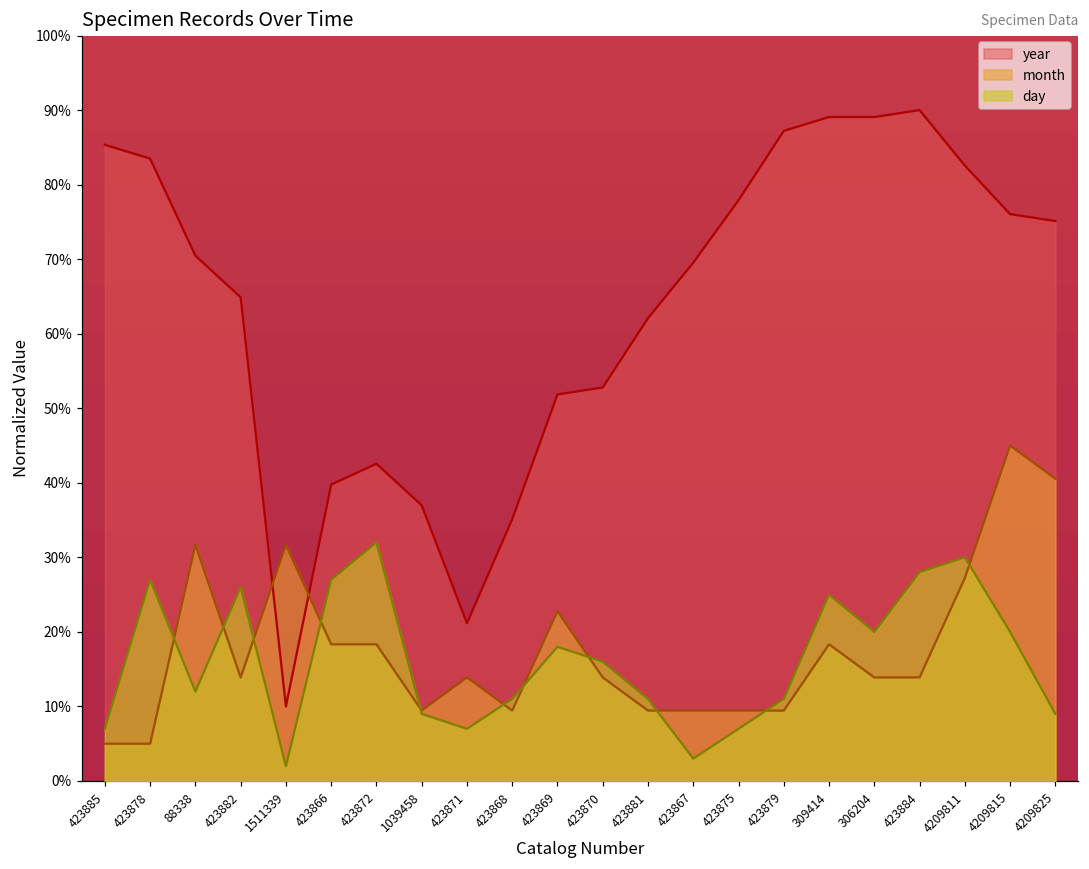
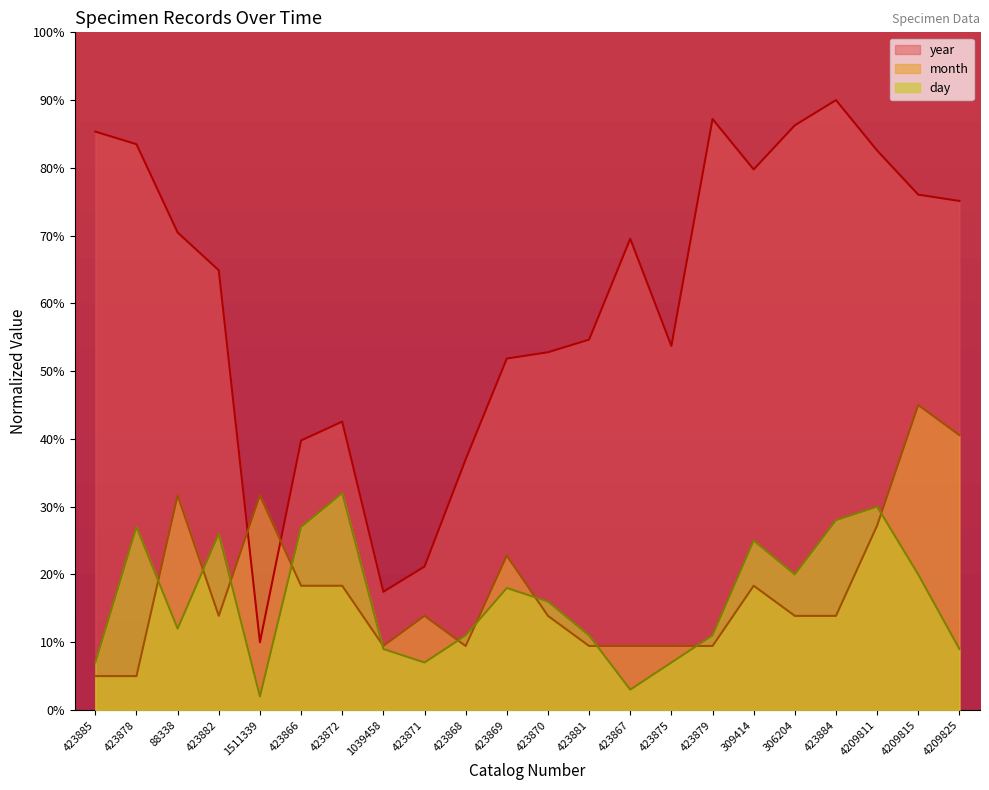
  {
    "year": {
      "423885": "85%",
      "423878": "83%",
      "88338": "70%",
      "423882": "65%",
      "1511339": "10%",
      "423866": "40%",
      "423872": "43%",
-     "1039458": "37%",
+     "1039458": "17%",
      "423871": "21%",
-     "423868": "35%",
+     "423868": "37%",
      "423869": "52%",
      "423870": "53%",
-     "423881": "62%",
+     "423881": "55%",
      "423867": "70%",
-     "423875": "78%",
+     "423875": "54%",
      "423879": "87%",
-     "309414": "89%",
-     "306204": "89%",
+     "309414": "80%",
+     "306204": "86%",
      "423884": "90%",
      "4209811": "83%",
      "4209815": "76%",
      "4209825": "75%"
    }
  }
